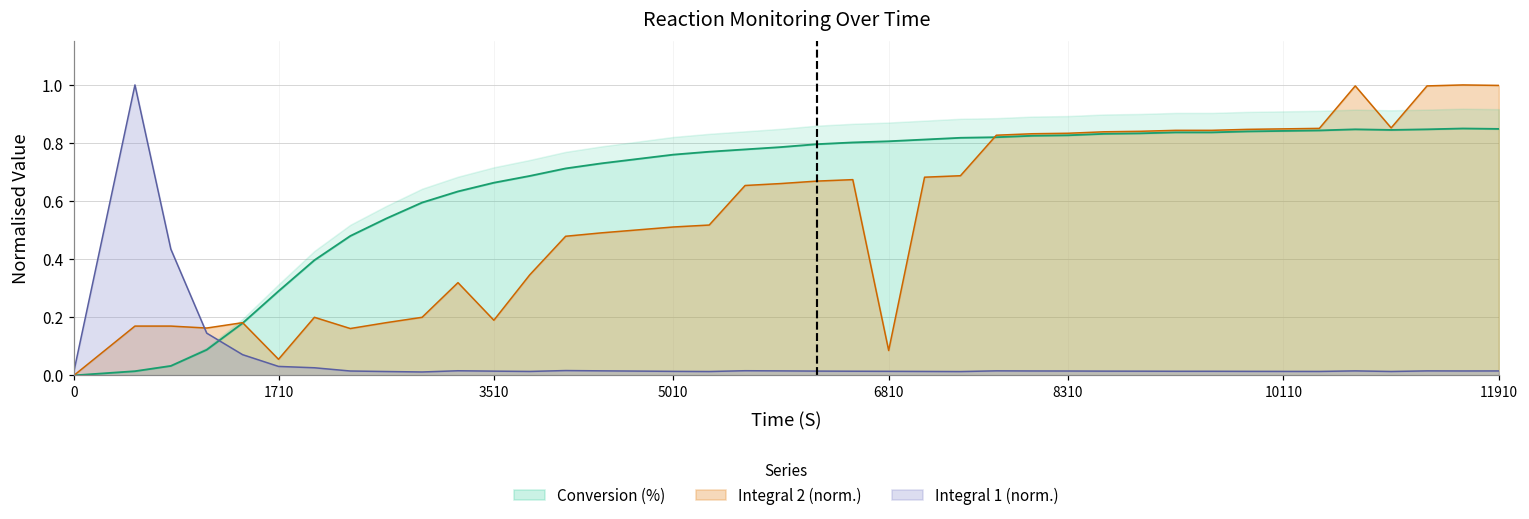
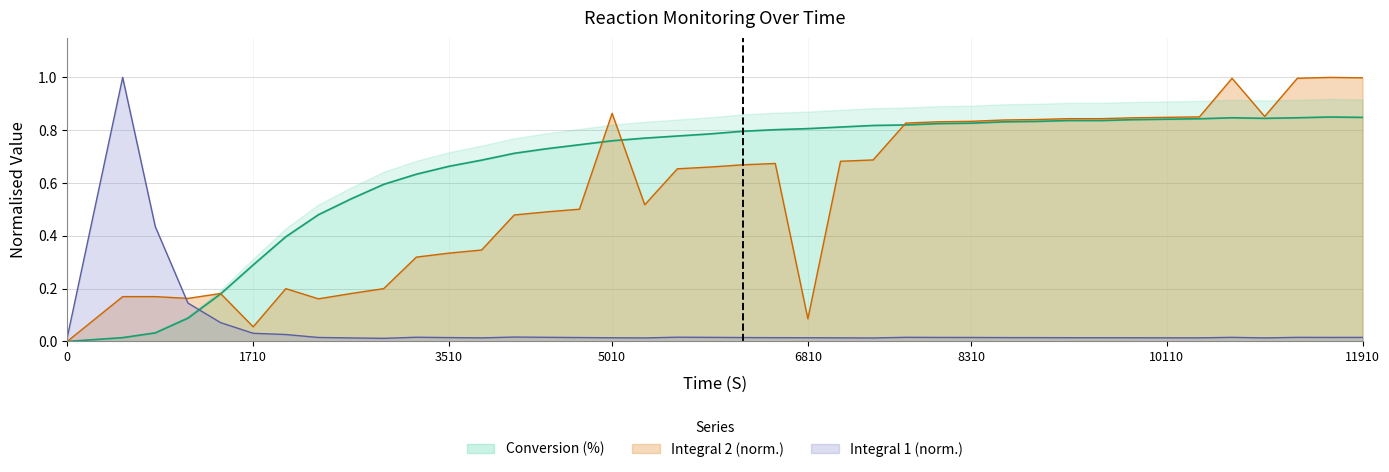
  {
    "Integral 2 (norm.)": {
      "1710": 0.06,
-     "3510": 0.19,
-     "5010": 0.51,
+     "3510": 0.33,
+     "5010": 0.86,
      "6810": 0.09,
      "11910": 1.00
    }
  }
